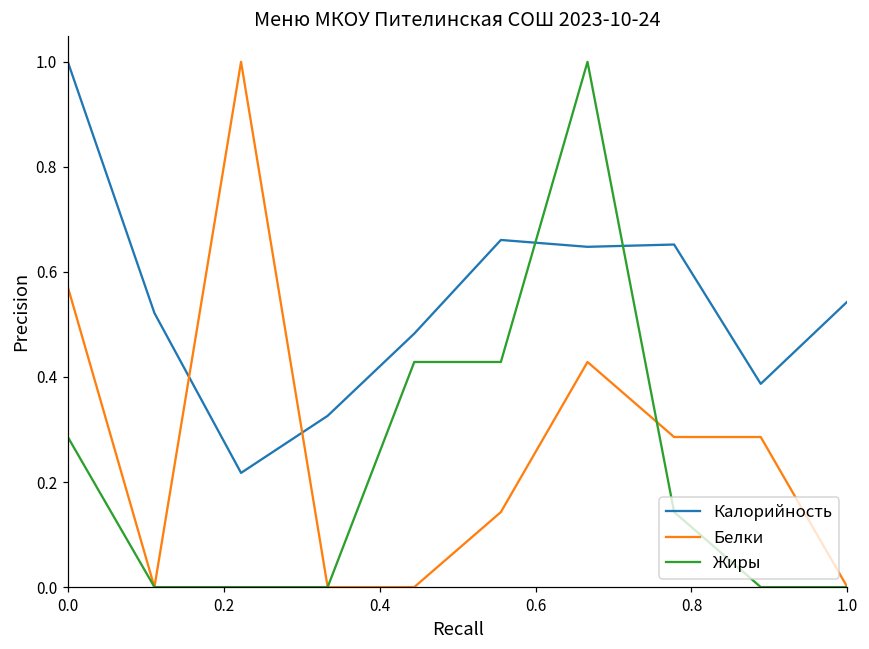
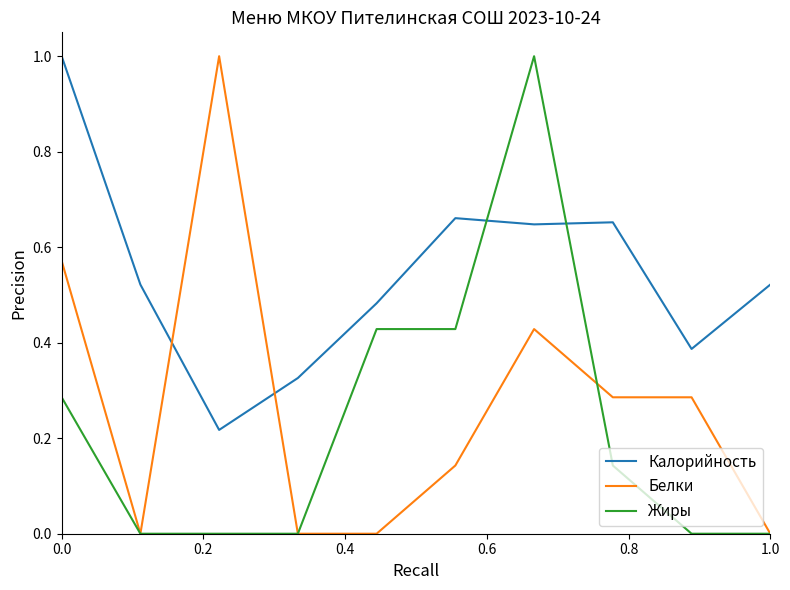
  {
    "Калорийность": {
      "0.0": 1.00,
-     "1.0": 0.54
+     "1.0": 0.52
    },
    "Белки": {
      "0.0": 0.57
    },
    "Жиры": {
      "0.0": 0.29
    }
  }
